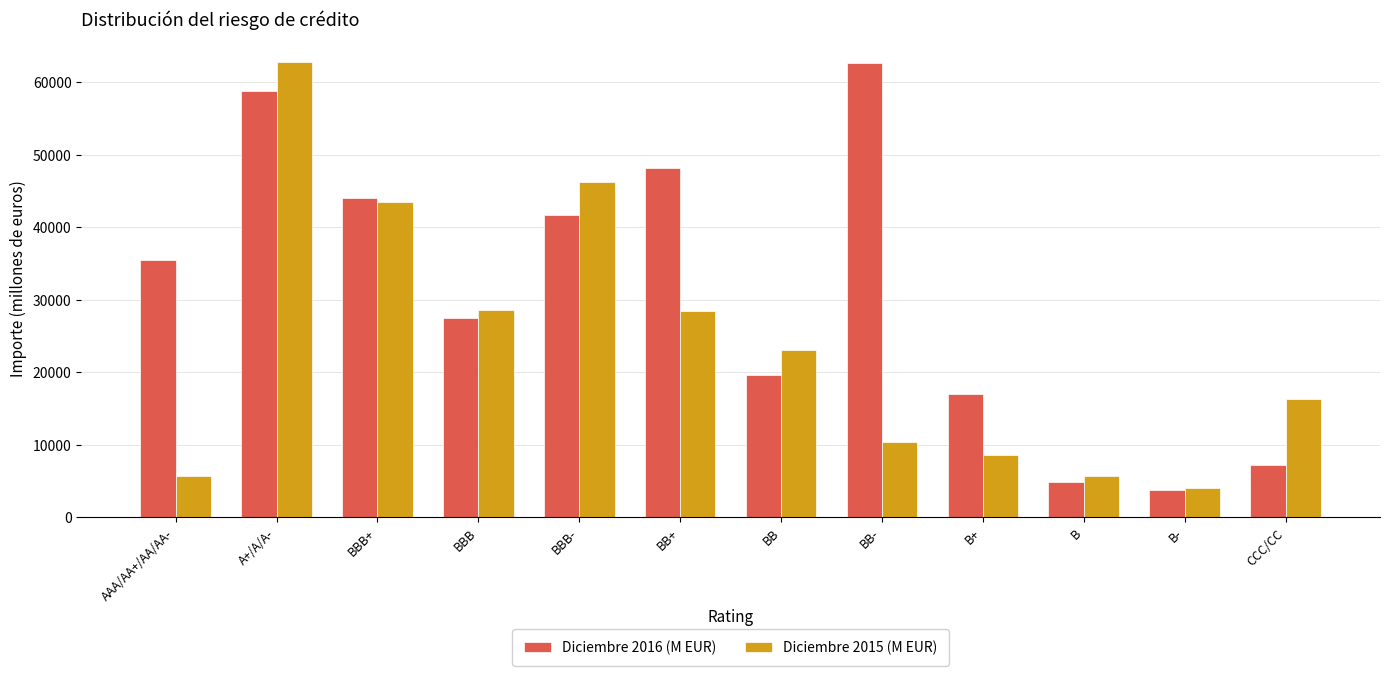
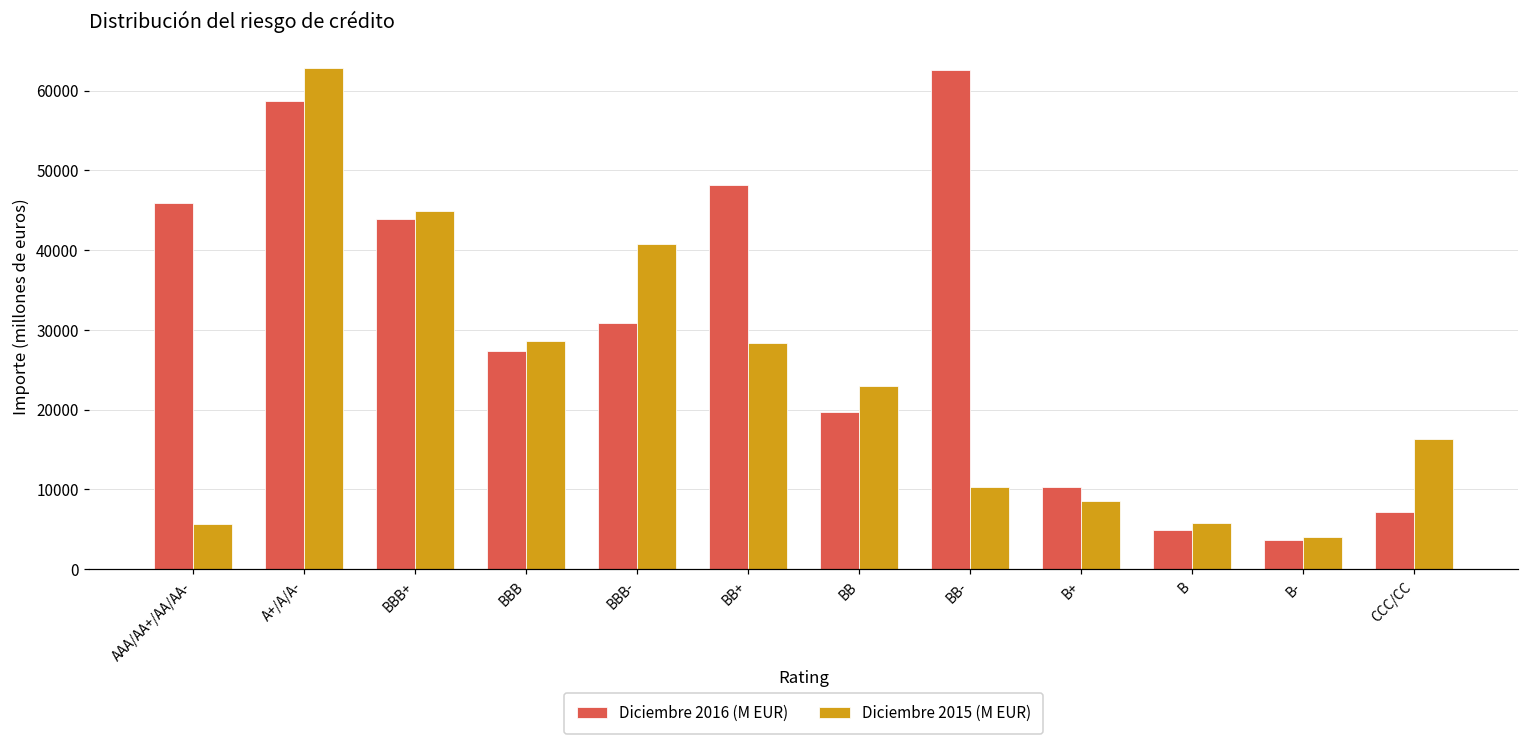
  {
    "Diciembre 2016 (M EUR)": {
-     "AAA/AA+/AA/AA-": 35000,
+     "AAA/AA+/AA/AA-": 46000,
      "A+/A/A-": 59000,
      "BBB+": 44000,
      "BBB": 27000,
-     "BBB-": 42000,
+     "BBB-": 31000,
      "BB+": 48000,
      "BB": 20000,
      "BB-": 63000,
-     "B+": 17000,
+     "B+": 10000,
      "B": 5000,
      "B-": 4000,
      "CCC/CC": 7000
    },
    "Diciembre 2015 (M EUR)": {
      "AAA/AA+/AA/AA-": 6000,
      "A+/A/A-": 63000,
-     "BBB+": 43000,
+     "BBB+": 45000,
      "BBB": 29000,
-     "BBB-": 46000,
+     "BBB-": 41000,
      "BB+": 28000,
      "BB": 23000,
      "BB-": 10000,
      "B+": 9000,
      "B": 6000,
      "B-": 4000,
      "CCC/CC": 16000
    }
  }
